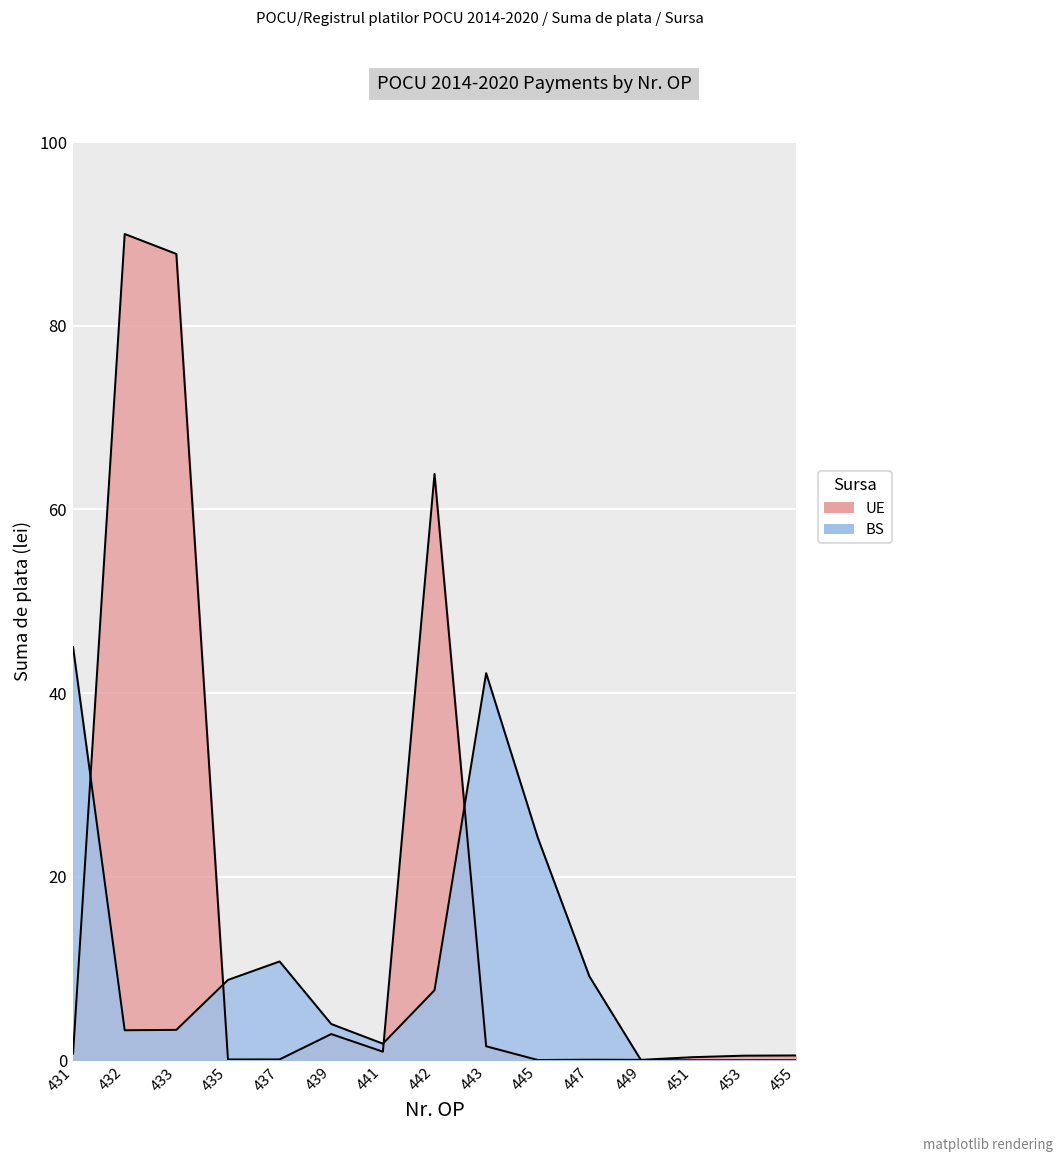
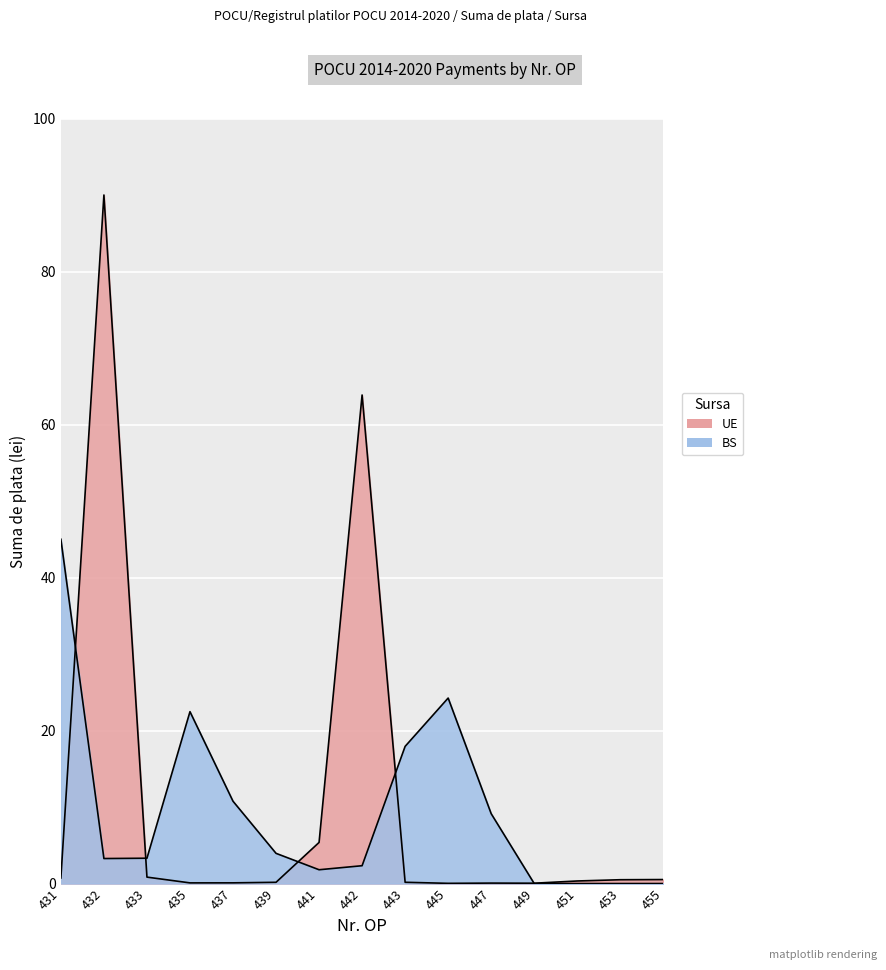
  {
    "UE": {
      "431": 1,
      "432": 90,
-     "433": 88,
+     "433": 1,
      "435": 0,
      "437": 0,
-     "439": 3,
-     "441": 1,
+     "439": 0,
+     "441": 5,
      "442": 64,
-     "443": 2,
+     "443": 0,
      "445": 0,
      "447": 0,
      "453": 0,
      "455": 1
    },
    "BS": {
      "431": 45,
      "432": 3,
      "433": 3,
-     "435": 9,
+     "435": 22,
      "437": 11,
      "439": 4,
      "441": 2,
-     "442": 8,
-     "443": 42,
+     "442": 2,
+     "443": 18,
      "445": 24,
      "447": 9,
      "453": 0,
      "455": 0
    }
  }
